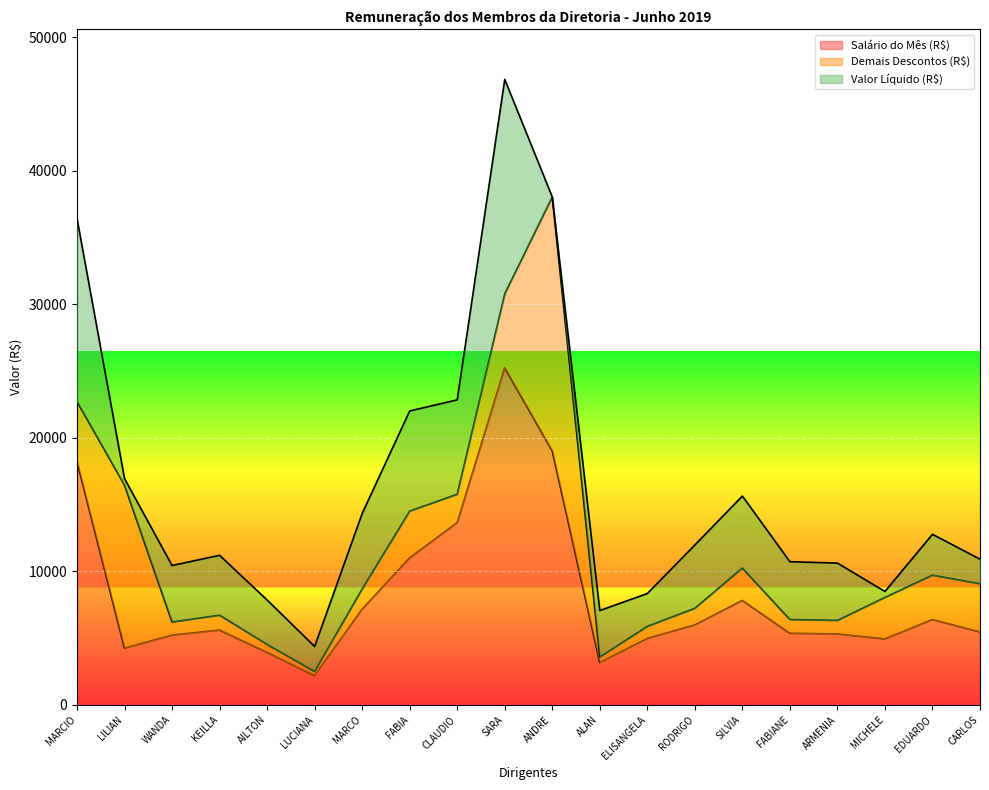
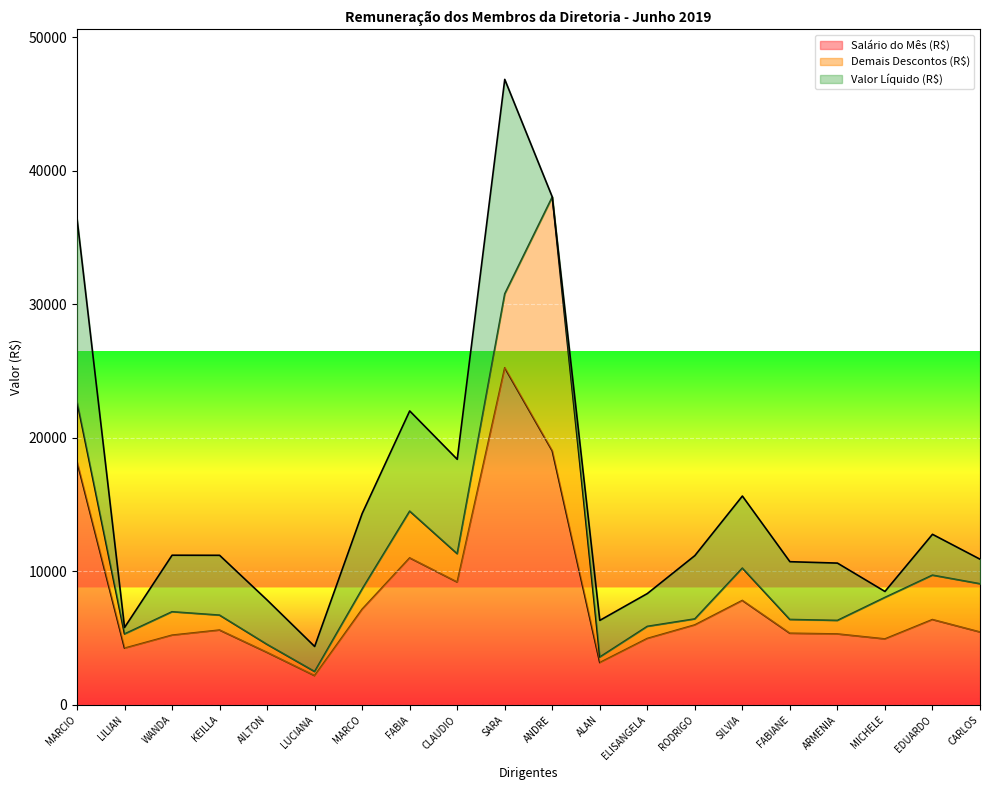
  {
    "Salário do Mês (R$)": {
      "MARCIO": 18200,
      "LILIAN": 4200,
      "WANDA": 5200,
      "KEILLA": 5600,
      "AILTON": 3900,
      "LUCIANA": 2200,
      "MARCO": 7200,
      "FABIA": 11000,
-     "CLAUDIO": 13600,
+     "CLAUDIO": 9200,
      "SARA": 25300,
      "ANDRE": 19000,
      "ALAN": 3200,
      "ELISANGELA": 5000,
      "RODRIGO": 6000,
      "SILVIA": 7800,
      "FABIANE": 5400,
      "ARMENIA": 5300,
      "MICHELE": 4900,
      "EDUARDO": 6400,
      "CARLOS": 5500
    },
    "Demais Descontos (R$)": {
      "MARCIO": 4500,
-     "LILIAN": 12200,
-     "WANDA": 1000,
+     "LILIAN": 1100,
+     "WANDA": 1800,
      "KEILLA": 1100,
      "AILTON": 600,
      "LUCIANA": 300,
      "MARCO": 1500,
      "FABIA": 3500,
      "CLAUDIO": 2100,
      "SARA": 5500,
      "ALAN": 400,
      "ELISANGELA": 900,
-     "RODRIGO": 1200,
+     "RODRIGO": 400,
      "SILVIA": 2400,
      "FABIANE": 1000,
      "ARMENIA": 1000,
      "MICHELE": 3100,
      "EDUARDO": 3300,
      "CARLOS": 3600
    },
    "Valor Líquido (R$)": {
      "MARCIO": 13700,
      "LILIAN": 500,
      "WANDA": 4200,
      "KEILLA": 4500,
      "AILTON": 3300,
      "LUCIANA": 1900,
      "MARCO": 5700,
      "FABIA": 7500,
      "CLAUDIO": 7100,
      "SARA": 16100,
-     "ALAN": 3500,
+     "ALAN": 2700,
      "ELISANGELA": 2500,
      "RODRIGO": 4700,
      "SILVIA": 5400,
      "FABIANE": 4300,
      "ARMENIA": 4300,
      "MICHELE": 400,
      "EDUARDO": 3100,
      "CARLOS": 1800
    }
  }
